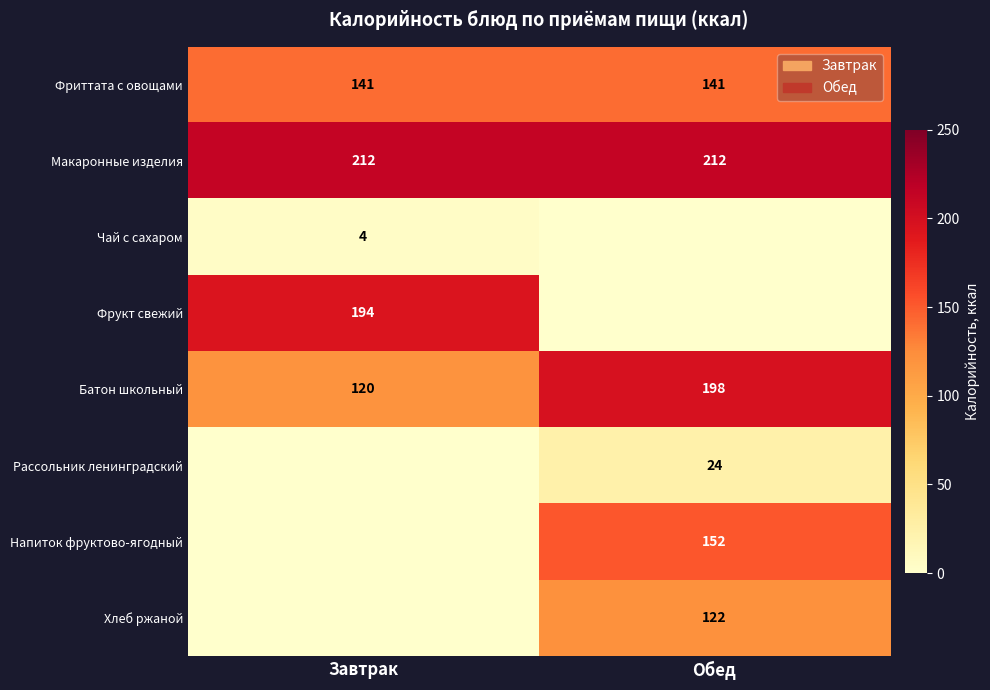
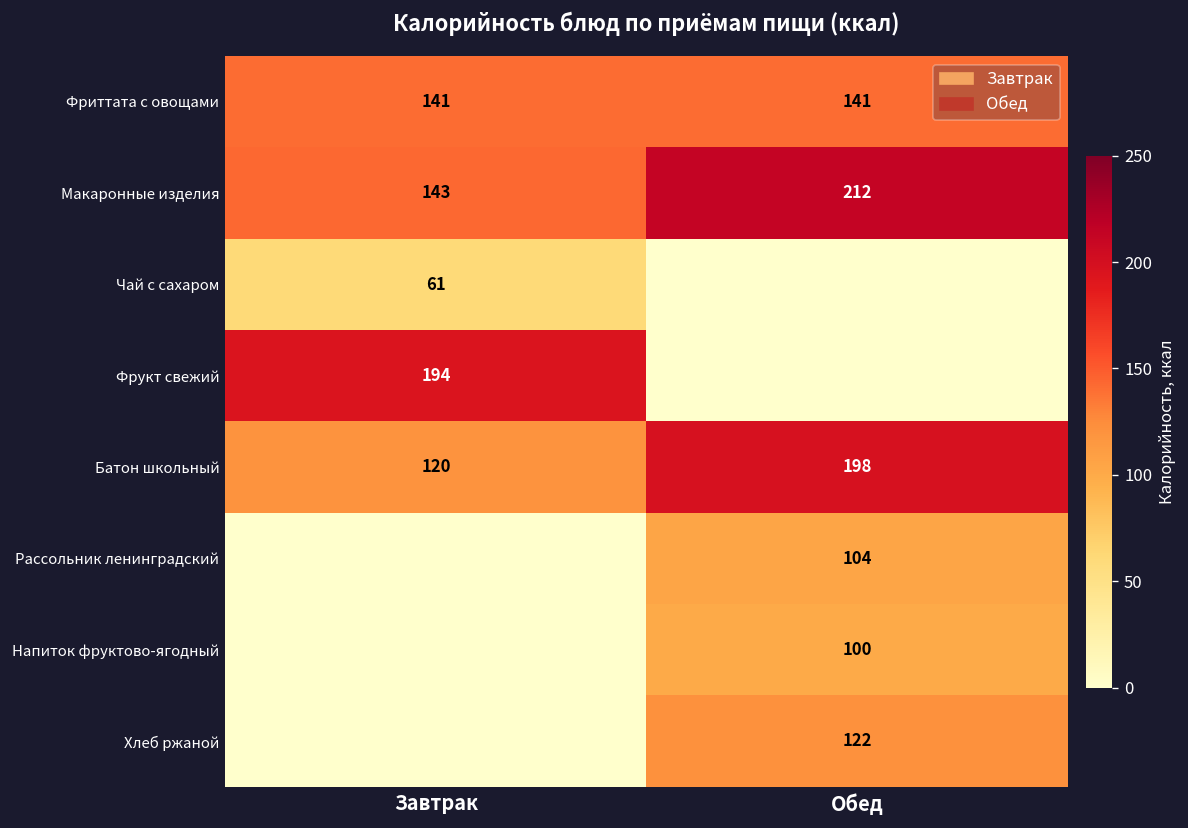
  {
    "Фриттата с овощами": {
      "Завтрак": 141,
      "Обед": 141
    },
    "Макаронные изделия": {
-     "Завтрак": 212,
+     "Завтрак": 143,
      "Обед": 212
    },
    "Чай с сахаром": {
-     "Завтрак": 4
+     "Завтрак": 61
    },
    "Фрукт свежий": {
      "Завтрак": 194
    },
    "Батон школьный": {
      "Завтрак": 120,
      "Обед": 198
    },
    "Рассольник ленинградский": {
-     "Обед": 24
+     "Обед": 104
    },
    "Напиток фруктово-ягодный": {
-     "Обед": 152
+     "Обед": 100
    },
    "Хлеб ржаной": {
      "Обед": 122
    }
  }
